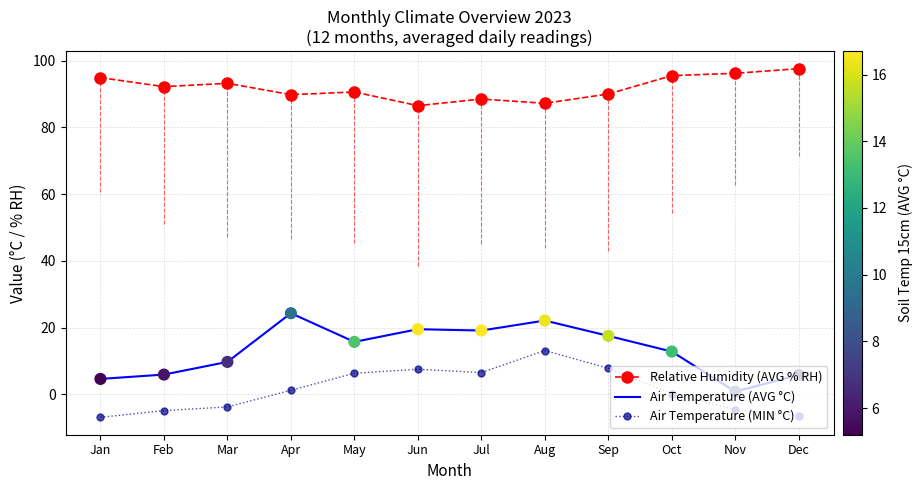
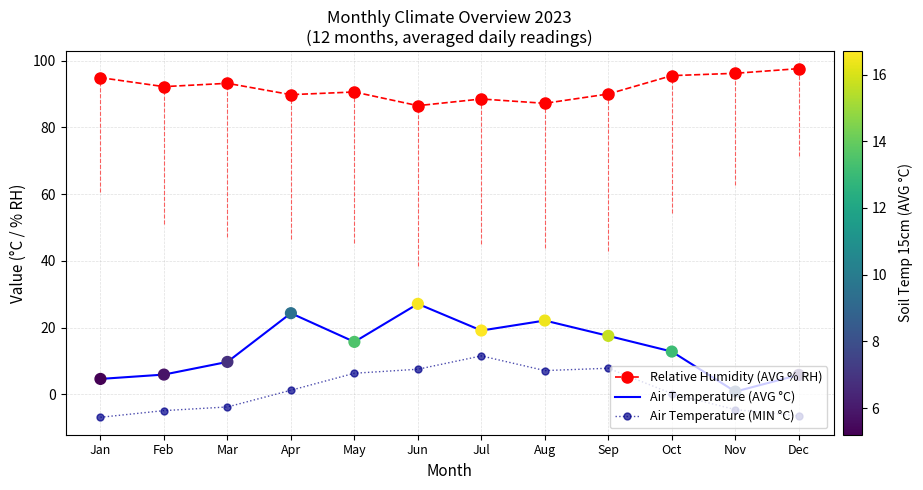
  {
    "Air Temperature (AVG °C)": {
      "Jan": 5,
      "Feb": 6,
      "Mar": 10,
      "Apr": 24,
      "May": 16,
-     "Jun": 20,
+     "Jun": 27,
      "Jul": 19,
      "Aug": 22,
      "Sep": 18,
      "Oct": 13
    },
    "Air Temperature (MIN °C)": {
      "Jan": -7,
      "Feb": -5,
      "Mar": -4,
      "Apr": 1,
      "May": 6,
      "Jun": 8,
-     "Jul": 7,
-     "Aug": 13,
+     "Jul": 12,
+     "Aug": 7,
      "Sep": 8
    }
  }
